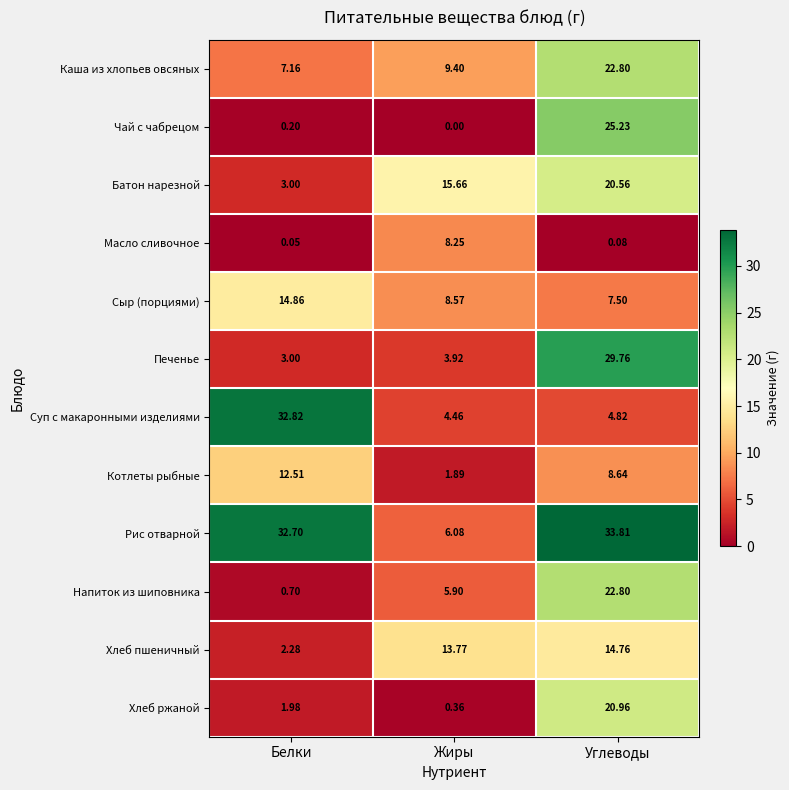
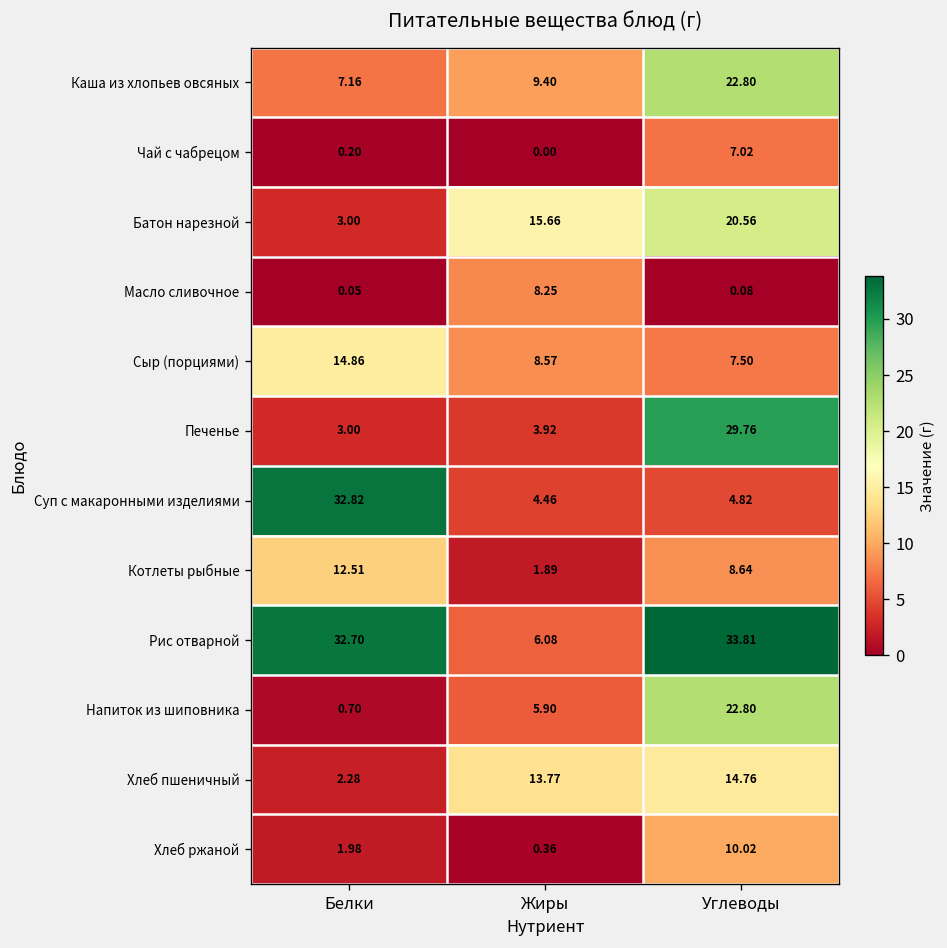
  {
    "Каша из хлопьев овсяных": {
      "Белки": 7.16,
      "Жиры": 9.40,
      "Углеводы": 22.80
    },
    "Чай с чабрецом": {
      "Белки": 0.20,
      "Жиры": 0.00,
-     "Углеводы": 25.23
+     "Углеводы": 7.02
    },
    "Батон нарезной": {
      "Белки": 3.00,
      "Жиры": 15.66,
      "Углеводы": 20.56
    },
    "Масло сливочное": {
      "Белки": 0.05,
      "Жиры": 8.25,
      "Углеводы": 0.08
    },
    "Сыр (порциями)": {
      "Белки": 14.86,
      "Жиры": 8.57,
      "Углеводы": 7.50
    },
    "Печенье": {
      "Белки": 3.00,
      "Жиры": 3.92,
      "Углеводы": 29.76
    },
    "Суп с макаронными изделиями": {
      "Белки": 32.82,
      "Жиры": 4.46,
      "Углеводы": 4.82
    },
    "Котлеты рыбные": {
      "Белки": 12.51,
      "Жиры": 1.89,
      "Углеводы": 8.64
    },
    "Рис отварной": {
      "Белки": 32.70,
      "Жиры": 6.08,
      "Углеводы": 33.81
    },
    "Напиток из шиповника": {
      "Белки": 0.70,
      "Жиры": 5.90,
      "Углеводы": 22.80
    },
    "Хлеб пшеничный": {
      "Белки": 2.28,
      "Жиры": 13.77,
      "Углеводы": 14.76
    },
    "Хлеб ржаной": {
      "Белки": 1.98,
      "Жиры": 0.36,
-     "Углеводы": 20.96
+     "Углеводы": 10.02
    }
  }
